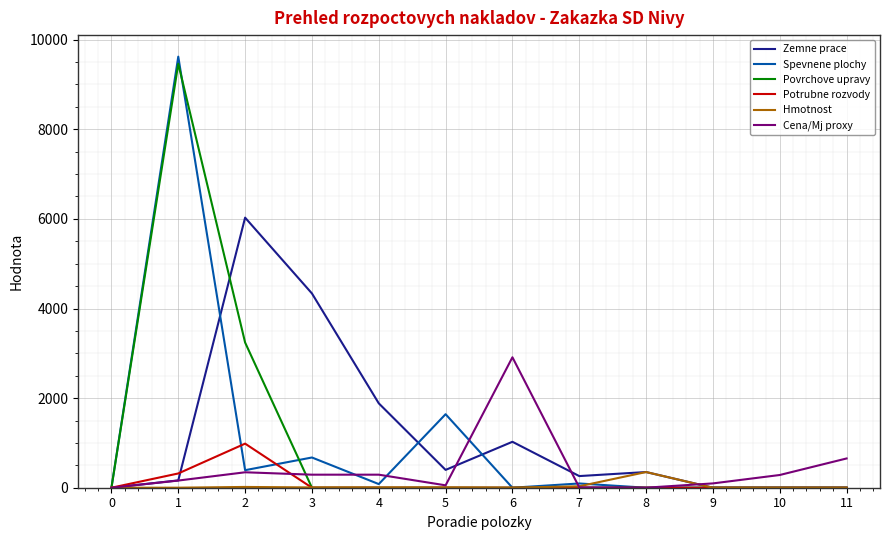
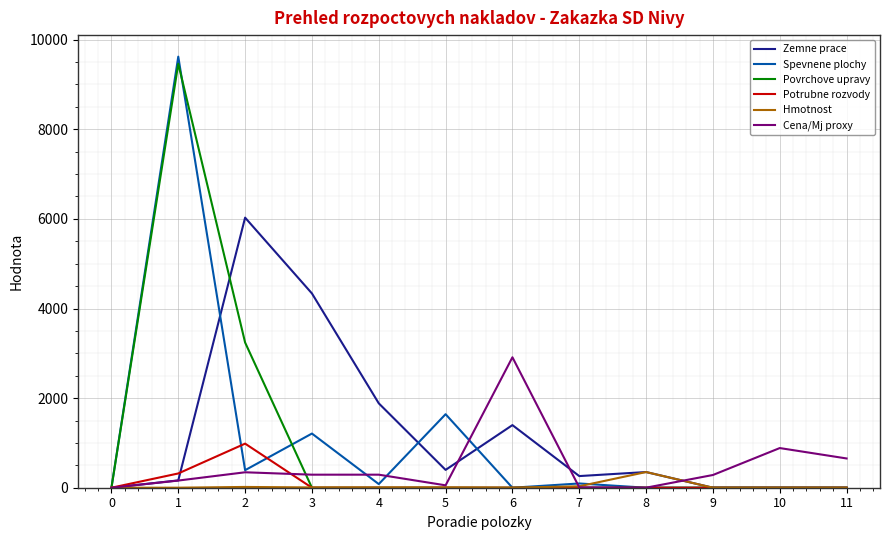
  {
    "Zemne prace": {
      "2": 6000,
      "3": 4300,
      "4": 1900,
      "5": 400,
-     "6": 1000,
+     "6": 1400,
      "7": 300
    },
    "Spevnene plochy": {
      "1": 9600,
-     "3": 700,
+     "3": 1200,
      "4": 100,
      "5": 1600,
      "7": 100
    },
    "Povrchove upravy": {
      "1": 9500,
      "2": 3200
    },
    "Potrubne rozvody": {
      "1": 300,
      "2": 1000
    },
    "Hmotnost": {
      "1": 0,
      "2": 0
    },
    "Cena/Mj proxy": {
      "3": 300,
      "4": 300,
      "6": 2900,
-     "9": 100,
-     "10": 300,
+     "9": 300,
+     "10": 900,
      "11": 700
    }
  }
